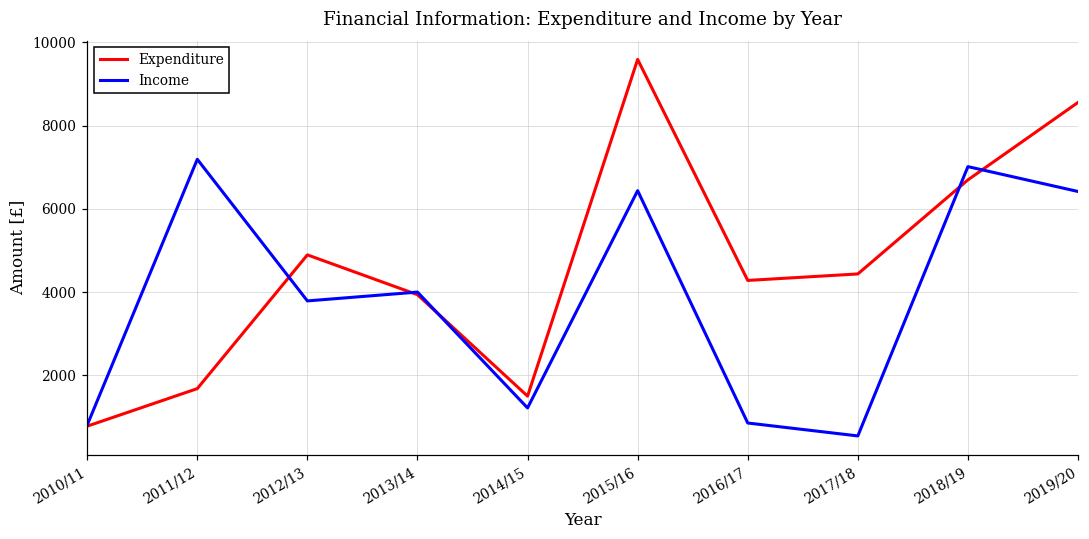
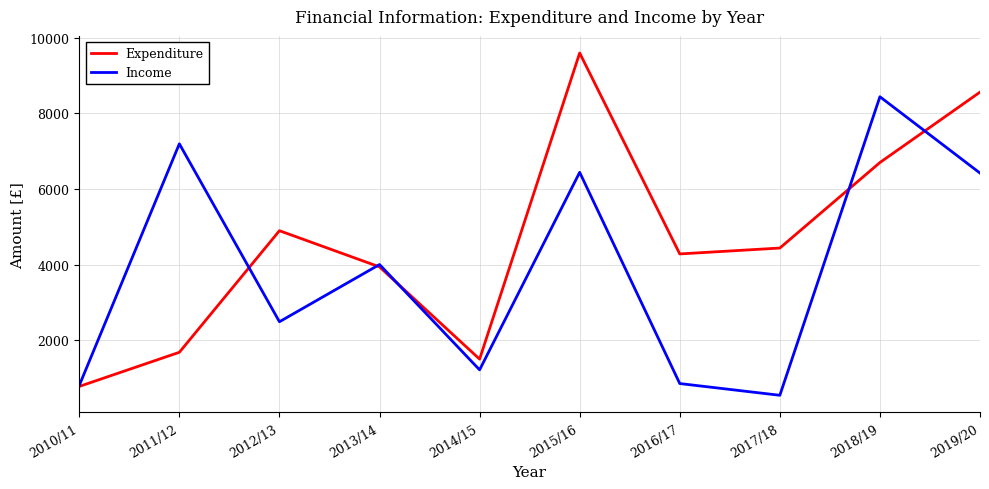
  {
    "Expenditure": {
      "2011/12": 1700,
      "2012/13": 4900,
      "2014/15": 1500,
      "2015/16": 9600,
      "2016/17": 4300,
      "2017/18": 4400,
      "2018/19": 6700,
      "2019/20": 8600
    },
    "Income": {
      "2011/12": 7200,
-     "2012/13": 3800,
+     "2012/13": 2500,
      "2014/15": 1200,
      "2015/16": 6400,
      "2016/17": 900,
      "2017/18": 500,
-     "2018/19": 7000,
+     "2018/19": 8400,
      "2019/20": 6400
    }
  }
